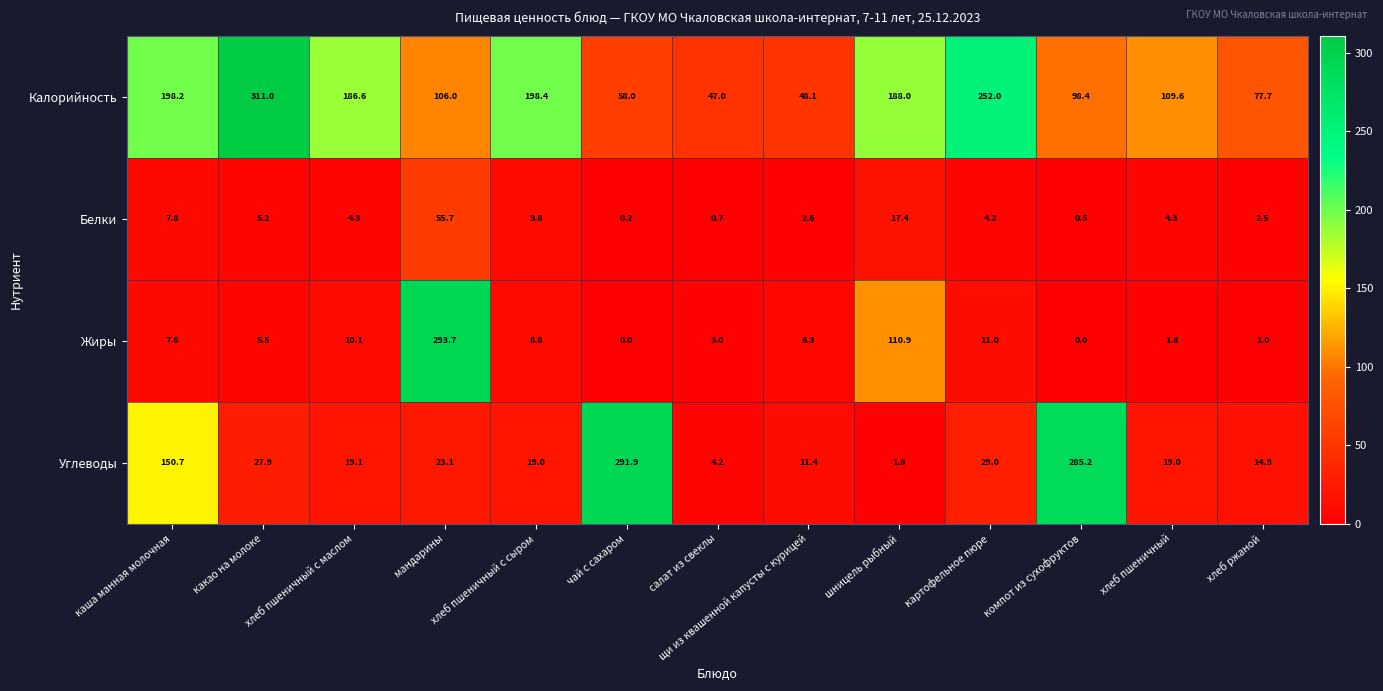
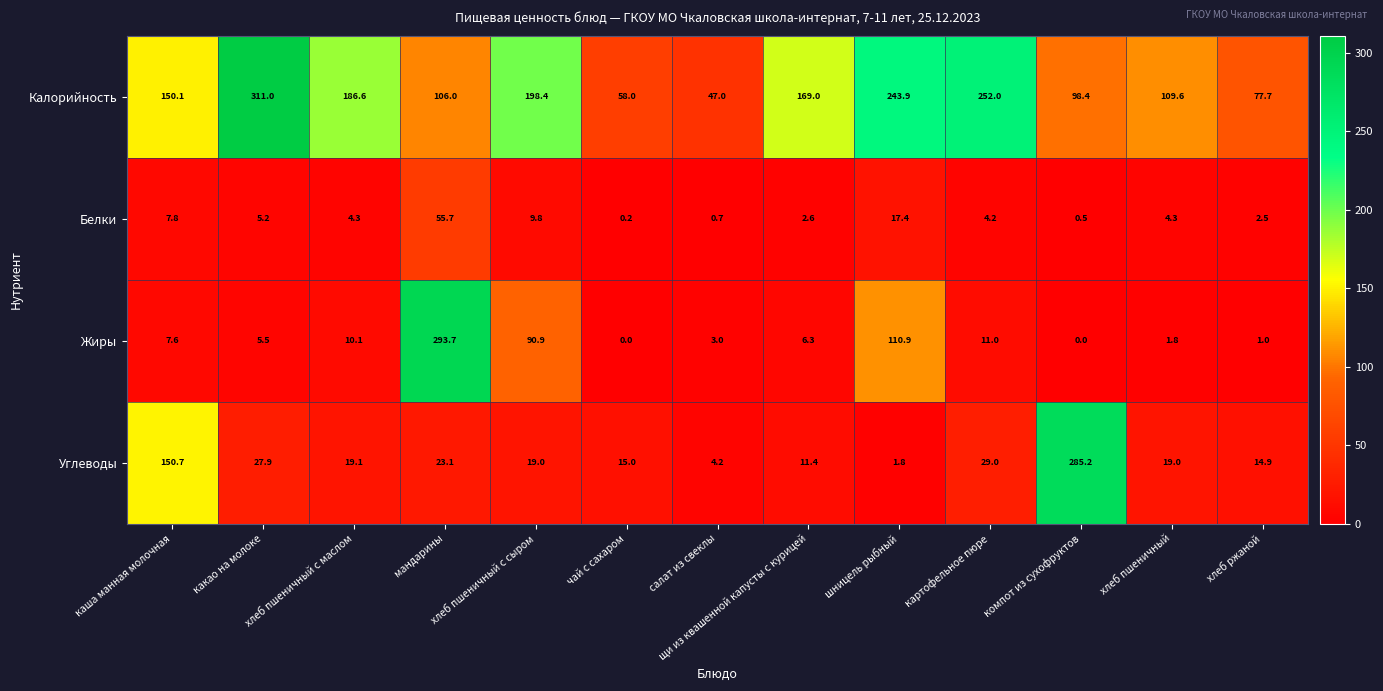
  {
    "Калорийность": {
-     "каша манная молочная": 198.2,
+     "каша манная молочная": 150.1,
      "какао на молоке": 311.0,
      "хлеб пшеничный с маслом": 186.6,
      "мандарины": 106.0,
      "хлеб пшеничный с сыром": 198.4,
      "чай с сахаром": 58.0,
      "салат из свеклы": 47.0,
-     "щи из квашенной капусты с курицей": 48.1,
-     "шницель рыбный": 188.0,
+     "щи из квашенной капусты с курицей": 169.0,
+     "шницель рыбный": 243.9,
      "картофельное пюре": 252.0,
      "компот из сухофруктов": 98.4,
      "хлеб пшеничный": 109.6,
      "хлеб ржаной": 77.7
    },
    "Белки": {
      "каша манная молочная": 7.8,
      "какао на молоке": 5.2,
      "хлеб пшеничный с маслом": 4.3,
      "мандарины": 55.7,
      "хлеб пшеничный с сыром": 9.8,
      "чай с сахаром": 0.2,
      "салат из свеклы": 0.7,
      "щи из квашенной капусты с курицей": 2.6,
      "шницель рыбный": 17.4,
      "картофельное пюре": 4.2,
      "компот из сухофруктов": 0.5,
      "хлеб пшеничный": 4.3,
      "хлеб ржаной": 2.5
    },
    "Жиры": {
      "каша манная молочная": 7.6,
      "какао на молоке": 5.5,
      "хлеб пшеничный с маслом": 10.1,
      "мандарины": 293.7,
-     "хлеб пшеничный с сыром": 8.8,
+     "хлеб пшеничный с сыром": 90.9,
      "чай с сахаром": 0.0,
      "салат из свеклы": 3.0,
      "щи из квашенной капусты с курицей": 6.3,
      "шницель рыбный": 110.9,
      "картофельное пюре": 11.0,
      "компот из сухофруктов": 0.0,
      "хлеб пшеничный": 1.8,
      "хлеб ржаной": 1.0
    },
    "Углеводы": {
      "каша манная молочная": 150.7,
      "какао на молоке": 27.9,
      "хлеб пшеничный с маслом": 19.1,
      "мандарины": 23.1,
      "хлеб пшеничный с сыром": 19.0,
-     "чай с сахаром": 291.9,
+     "чай с сахаром": 15.0,
      "салат из свеклы": 4.2,
      "щи из квашенной капусты с курицей": 11.4,
      "шницель рыбный": 1.8,
      "картофельное пюре": 29.0,
      "компот из сухофруктов": 285.2,
      "хлеб пшеничный": 19.0,
      "хлеб ржаной": 14.9
    }
  }
